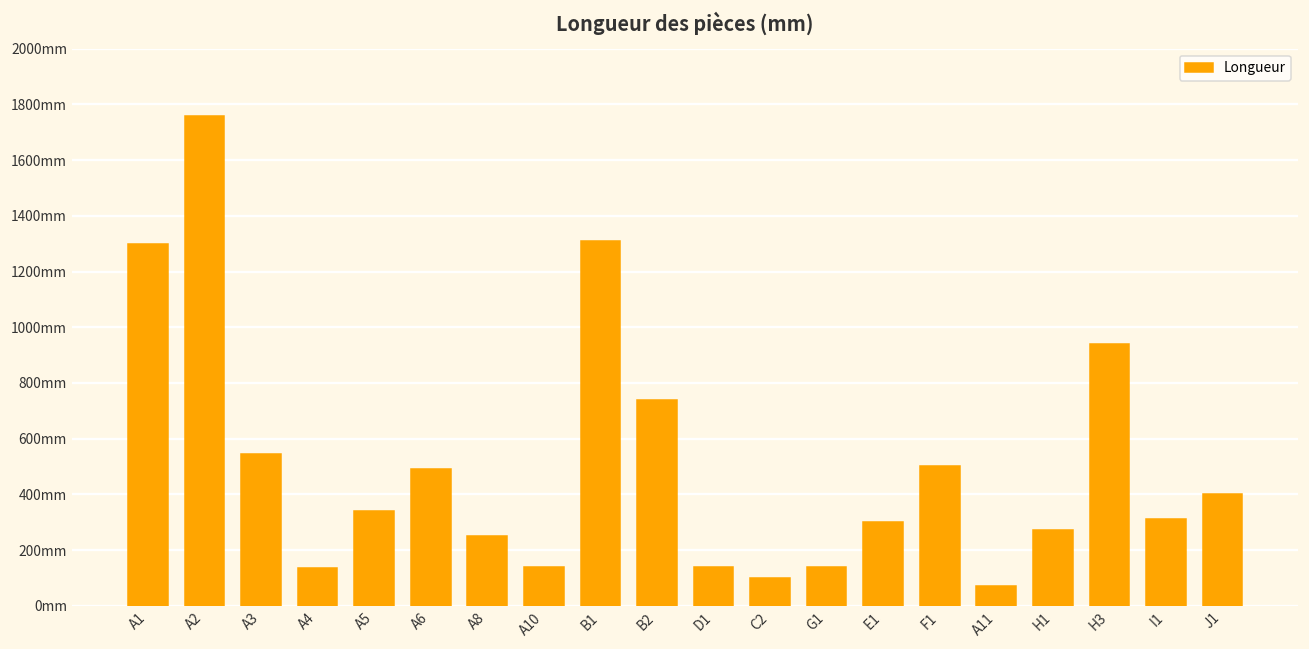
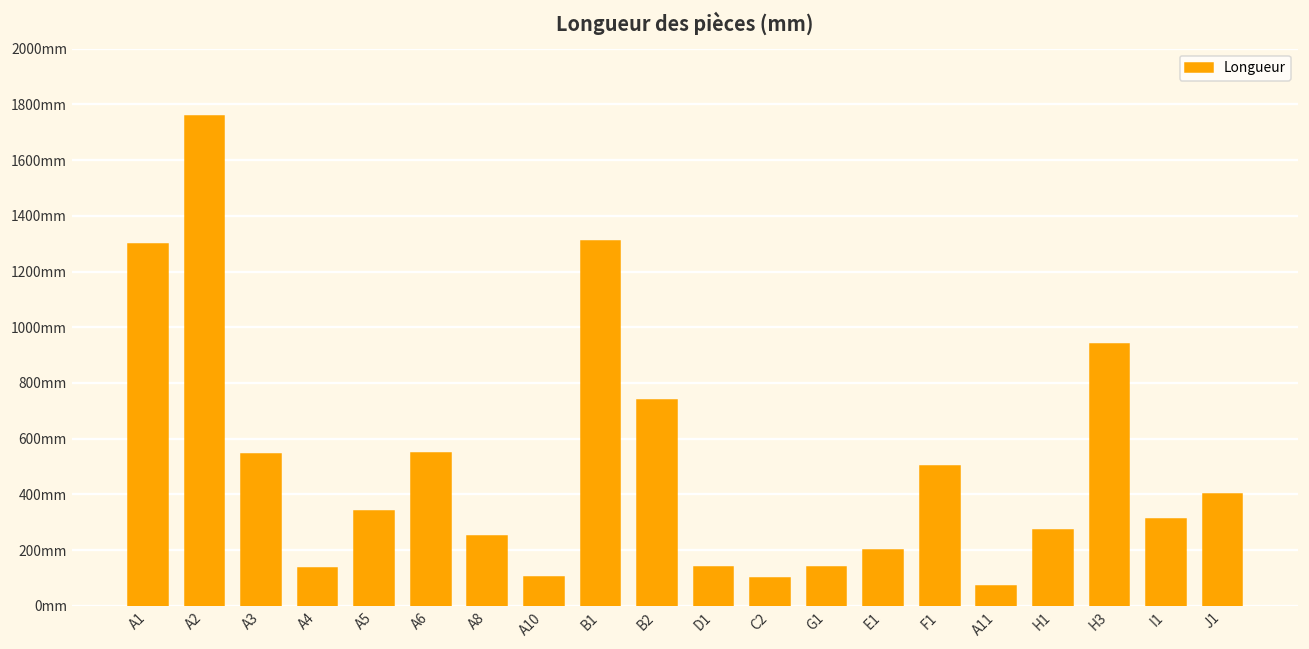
  {
    "A1": "1300mm",
    "A2": "1760mm",
    "A3": "550mm",
    "A4": "140mm",
    "A5": "340mm",
-   "A6": "490mm",
+   "A6": "550mm",
    "A8": "250mm",
-   "A10": "140mm",
+   "A10": "100mm",
    "B1": "1310mm",
    "B2": "740mm",
    "D1": "140mm",
    "C2": "100mm",
    "G1": "140mm",
-   "E1": "300mm",
+   "E1": "200mm",
    "F1": "500mm",
    "A11": "70mm",
    "H1": "270mm",
    "H3": "940mm",
    "I1": "310mm",
    "J1": "400mm"
  }
